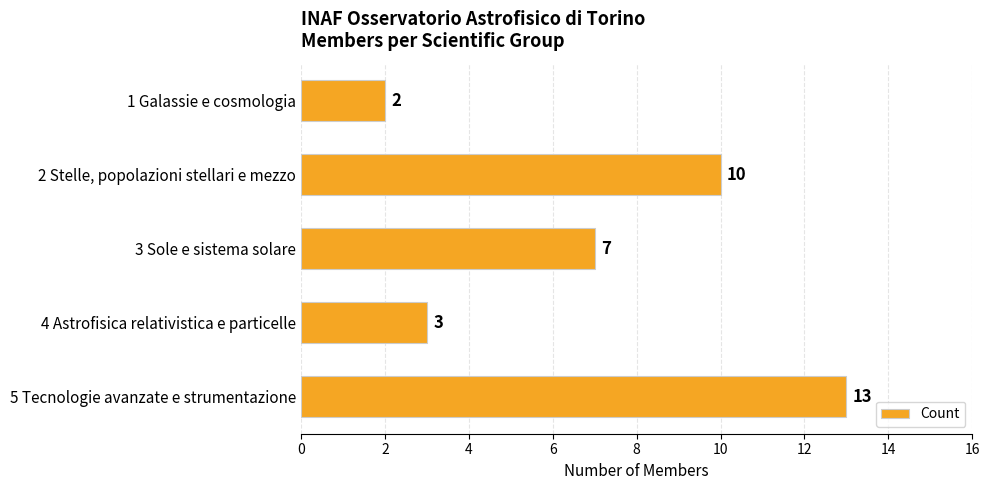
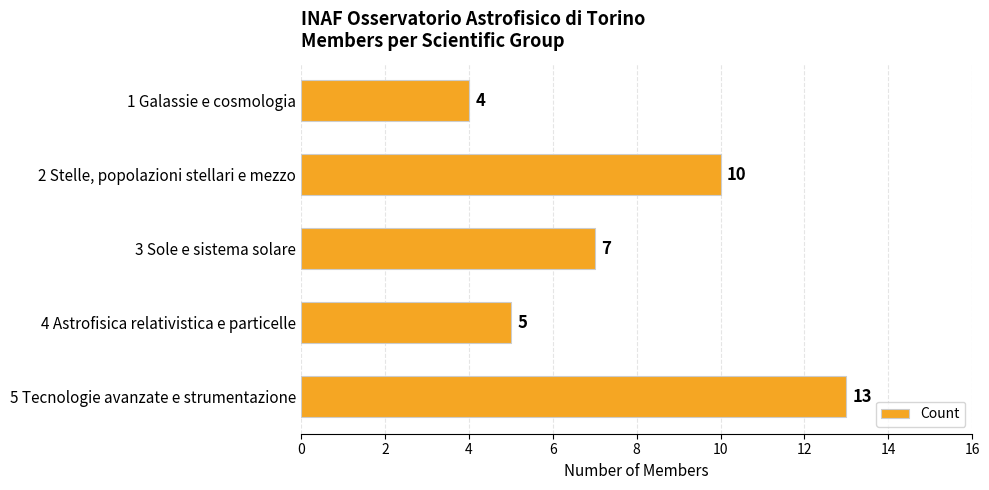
  {
-   "1 Galassie e cosmologia": 2,
+   "1 Galassie e cosmologia": 4,
    "2 Stelle, popolazioni stellari e mezzo": 10,
    "3 Sole e sistema solare": 7,
-   "4 Astrofisica relativistica e particelle": 3,
+   "4 Astrofisica relativistica e particelle": 5,
    "5 Tecnologie avanzate e strumentazione": 13
  }
